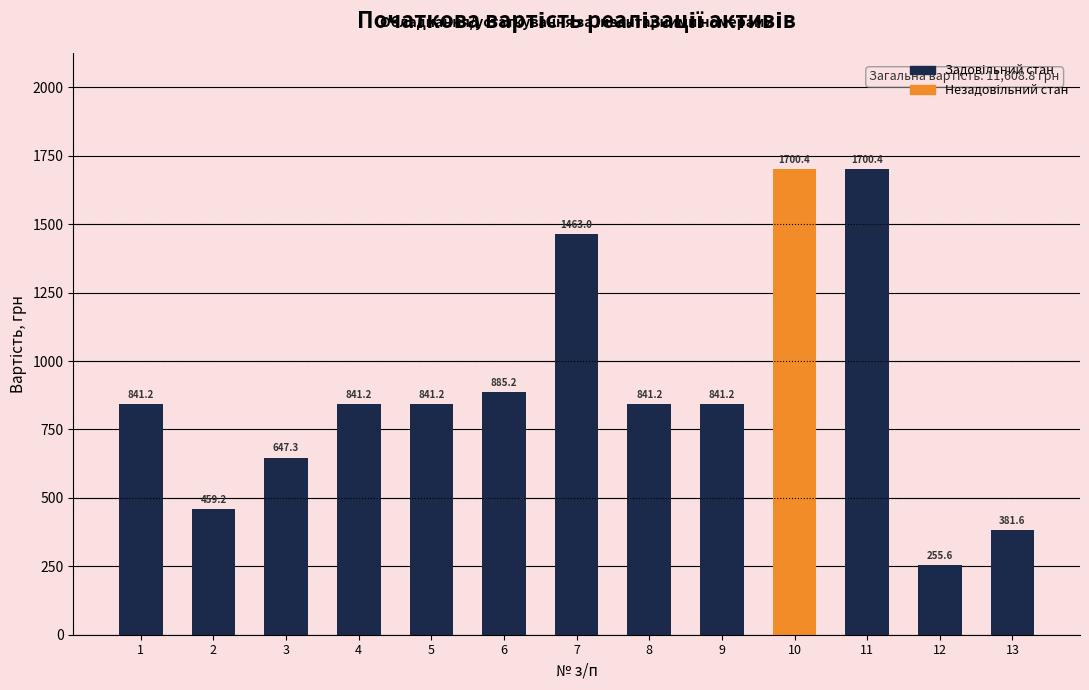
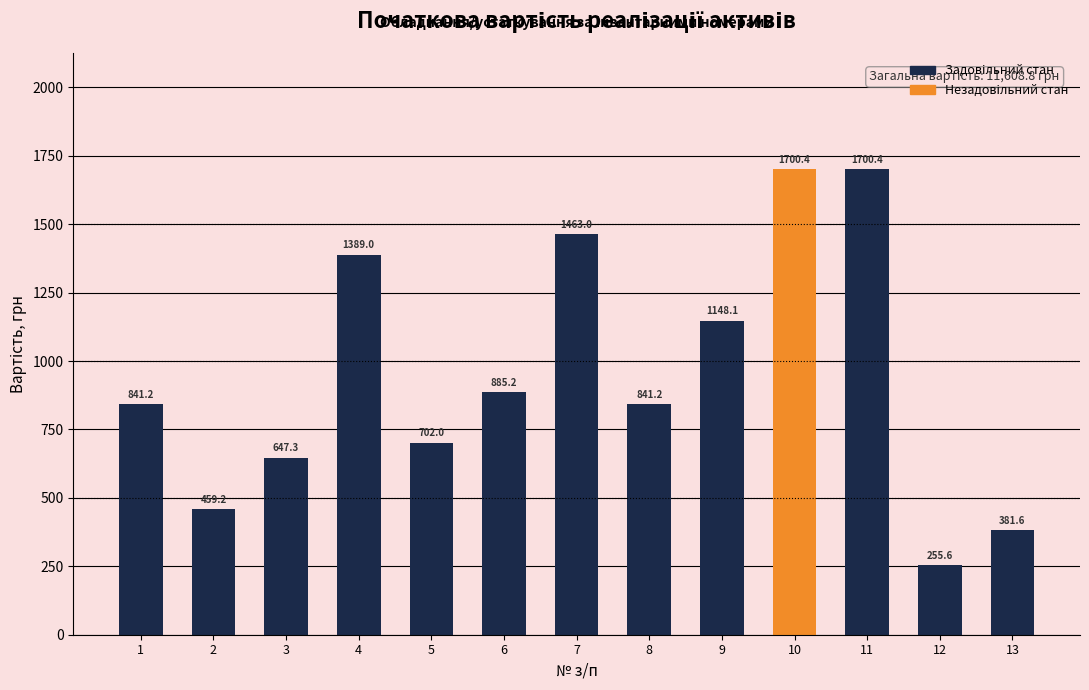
  {
    "1": 841.2,
    "2": 459.2,
    "3": 647.3,
-   "4": 841.2,
-   "5": 841.2,
+   "4": 1389.0,
+   "5": 702.0,
    "6": 885.2,
    "7": 1463.0,
    "8": 841.2,
-   "9": 841.2,
+   "9": 1148.1,
    "10": 1700.4,
    "11": 1700.4,
    "12": 255.6,
    "13": 381.6
  }
